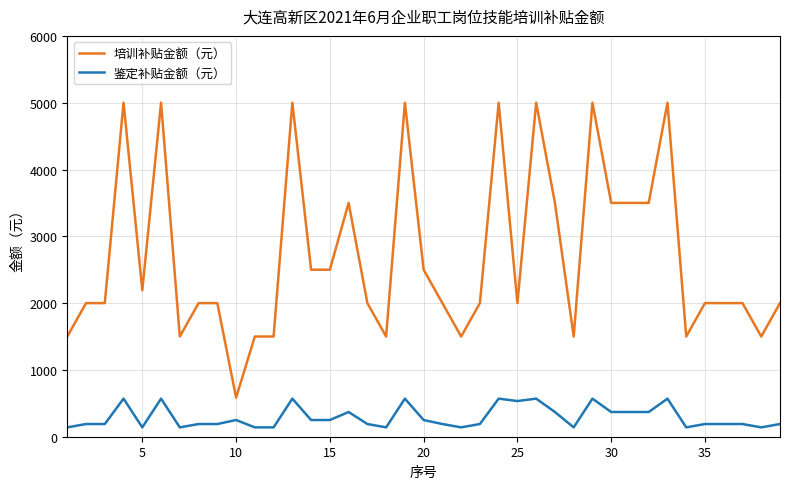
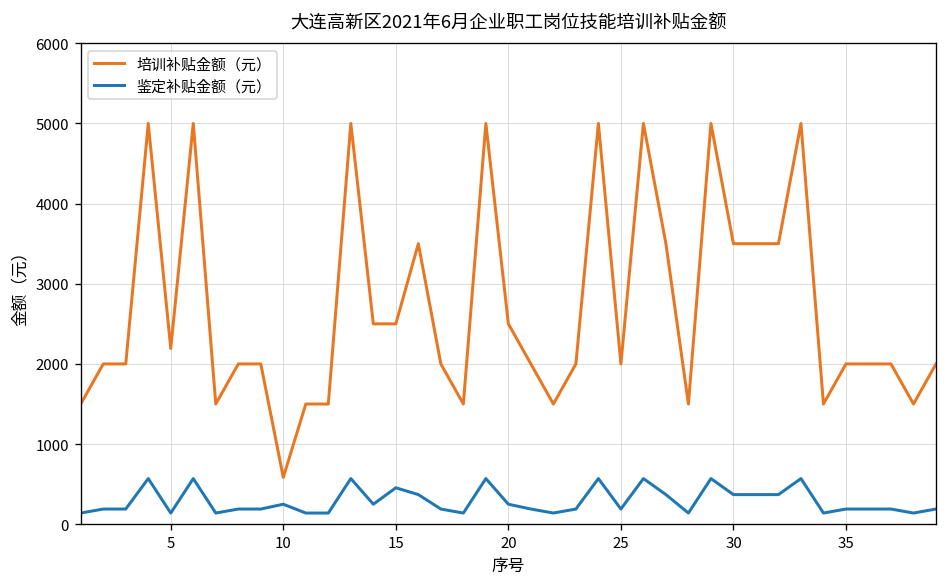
  {
    "培训补贴金额（元）": {
      "5": 2200,
      "10": 600,
      "15": 2500,
      "20": 2500,
      "25": 2000,
      "30": 3500,
      "35": 2000
    },
    "鉴定补贴金额（元）": {
      "5": 100,
      "10": 300,
-     "15": 300,
+     "15": 500,
      "20": 300,
-     "25": 500,
+     "25": 200,
      "30": 400,
      "35": 200
    }
  }
